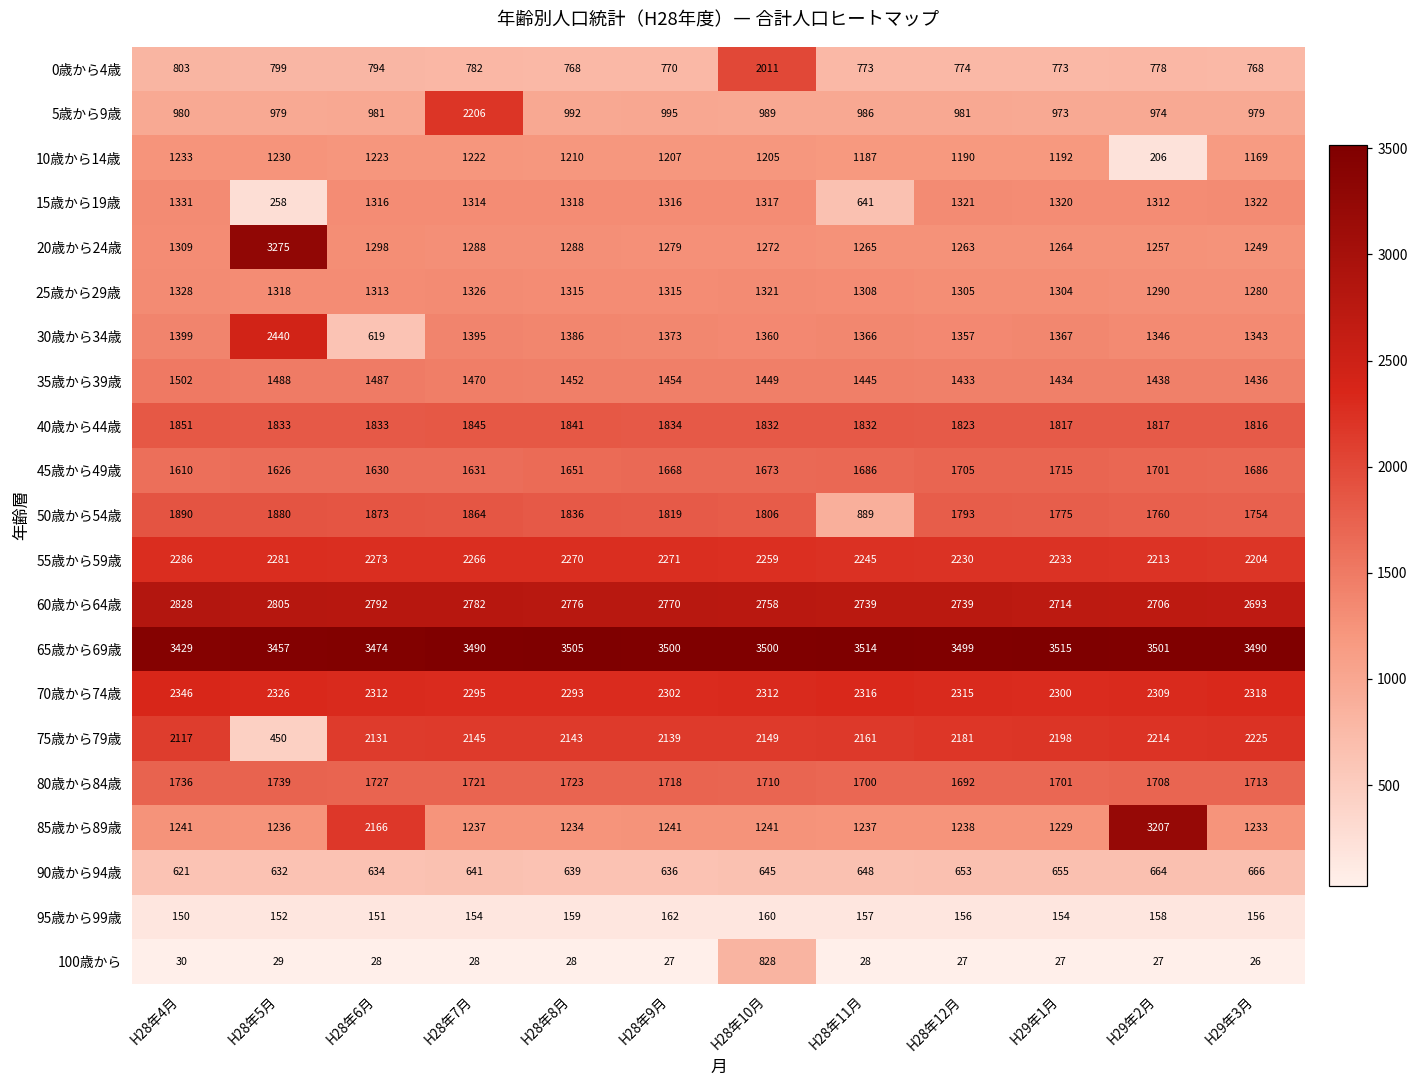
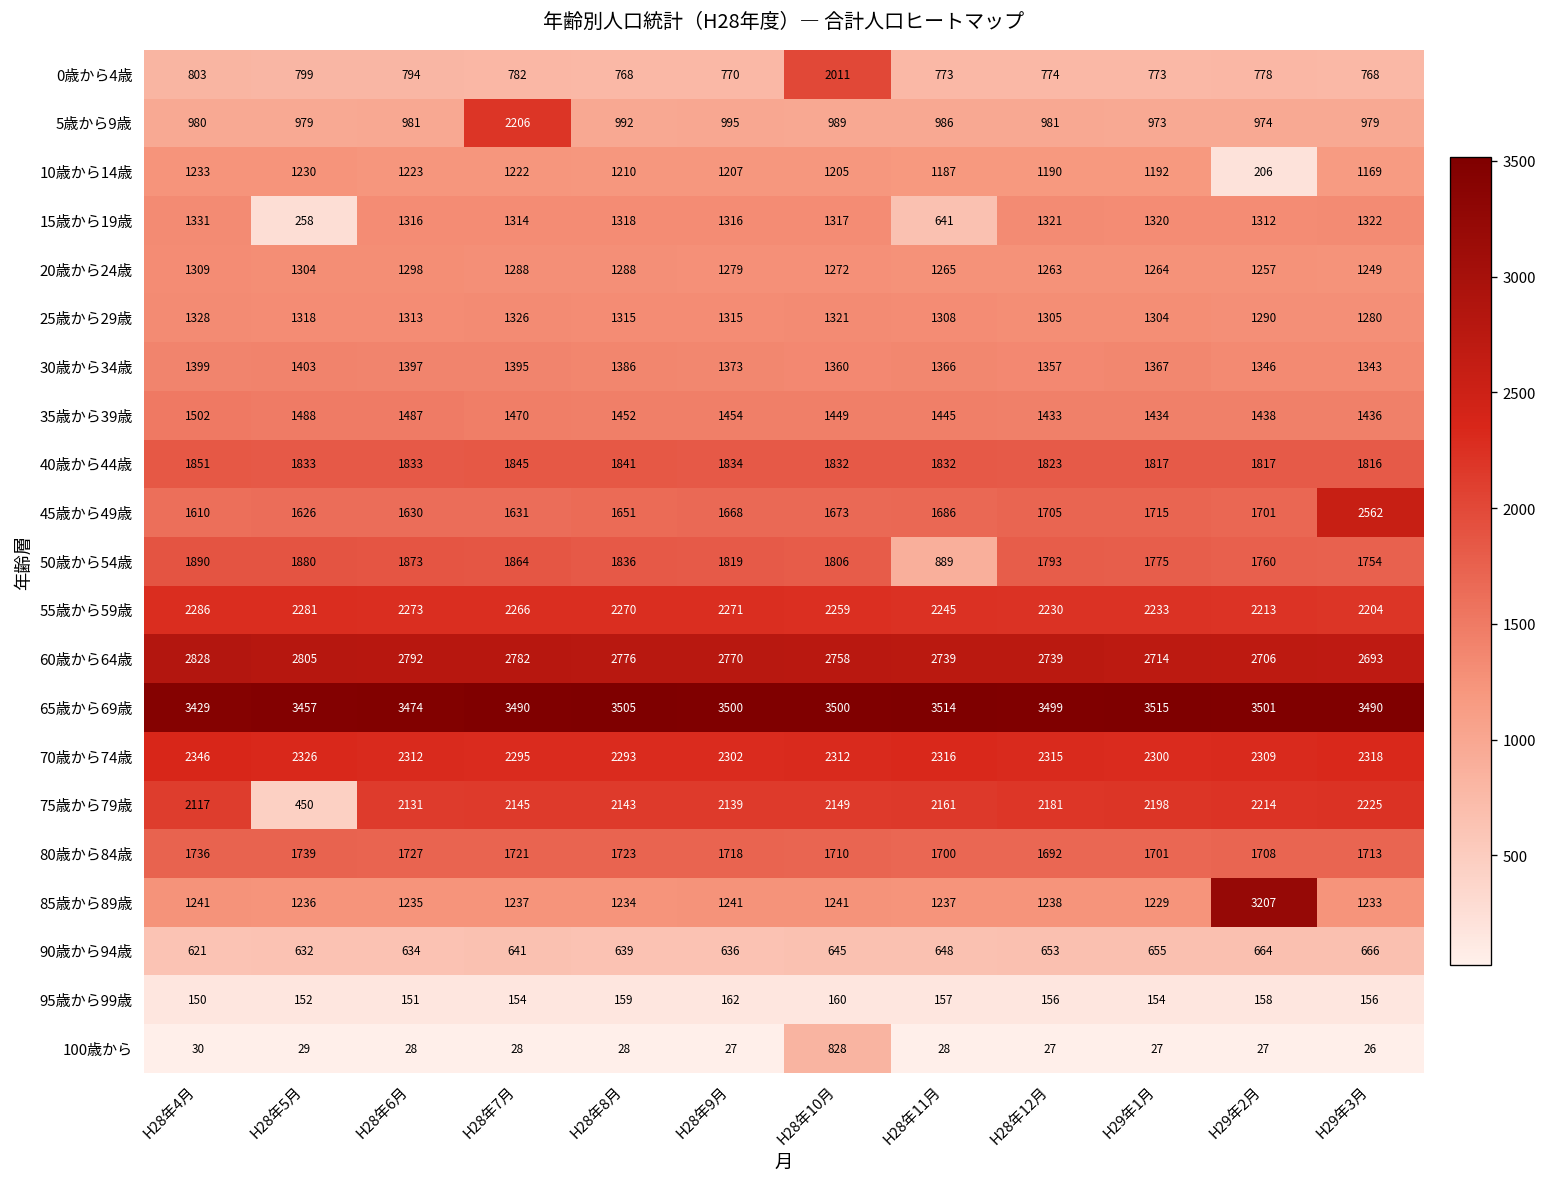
  {
    "20歳から24歳": {
      "H28年4月": 1309,
-     "H28年5月": 3275,
+     "H28年5月": 1304,
      "H28年6月": 1298,
      "H28年7月": 1288,
      "H28年8月": 1288,
      "H28年9月": 1279,
      "H28年10月": 1272,
      "H28年11月": 1265,
      "H28年12月": 1263,
      "H29年1月": 1264,
      "H29年2月": 1257,
      "H29年3月": 1249
    },
    "30歳から34歳": {
      "H28年4月": 1399,
-     "H28年5月": 2440,
-     "H28年6月": 619,
+     "H28年5月": 1403,
+     "H28年6月": 1397,
      "H28年7月": 1395,
      "H28年8月": 1386,
      "H28年9月": 1373,
      "H28年10月": 1360,
      "H28年11月": 1366,
      "H28年12月": 1357,
      "H29年1月": 1367,
      "H29年2月": 1346,
      "H29年3月": 1343
    },
    "45歳から49歳": {
      "H28年4月": 1610,
      "H28年5月": 1626,
      "H28年6月": 1630,
      "H28年7月": 1631,
      "H28年8月": 1651,
      "H28年9月": 1668,
      "H28年10月": 1673,
      "H28年11月": 1686,
      "H28年12月": 1705,
      "H29年1月": 1715,
      "H29年2月": 1701,
-     "H29年3月": 1686
+     "H29年3月": 2562
    },
    "85歳から89歳": {
      "H28年4月": 1241,
      "H28年5月": 1236,
-     "H28年6月": 2166,
+     "H28年6月": 1235,
      "H28年7月": 1237,
      "H28年8月": 1234,
      "H28年9月": 1241,
      "H28年10月": 1241,
      "H28年11月": 1237,
      "H28年12月": 1238,
      "H29年1月": 1229,
      "H29年2月": 3207,
      "H29年3月": 1233
    }
  }
